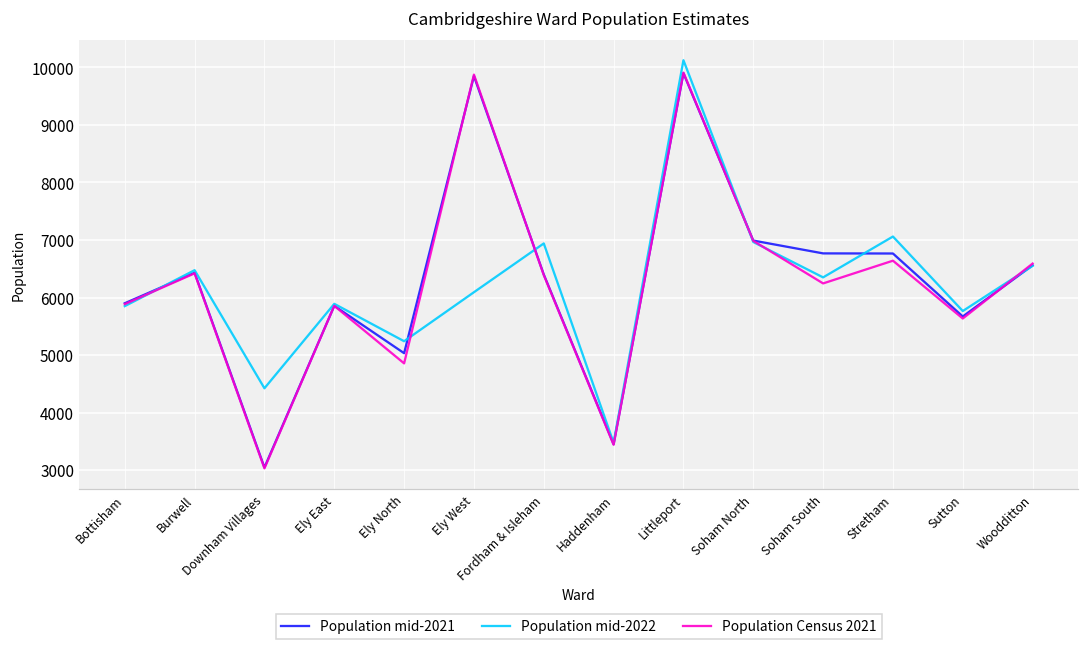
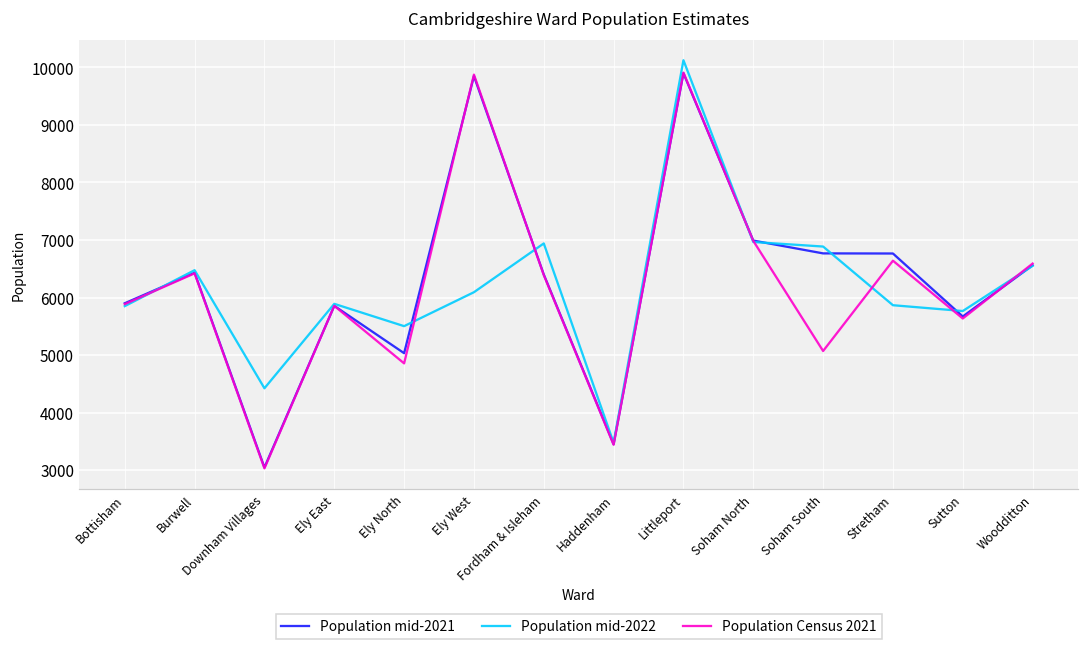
  {
    "Population mid-2021": {
      "Ely North": 5000,
      "Soham South": 6800,
      "Stretham": 6800
    },
    "Population mid-2022": {
      "Downham Villages": 4400,
-     "Ely North": 5200,
+     "Ely North": 5500,
      "Ely West": 6100,
      "Fordham & Isleham": 6900,
      "Littleport": 10100,
-     "Soham South": 6400,
-     "Stretham": 7100,
+     "Soham South": 6900,
+     "Stretham": 5900,
      "Sutton": 5800
    },
    "Population Census 2021": {
      "Ely North": 4900,
-     "Soham South": 6200,
+     "Soham South": 5100,
      "Stretham": 6600
    }
  }
